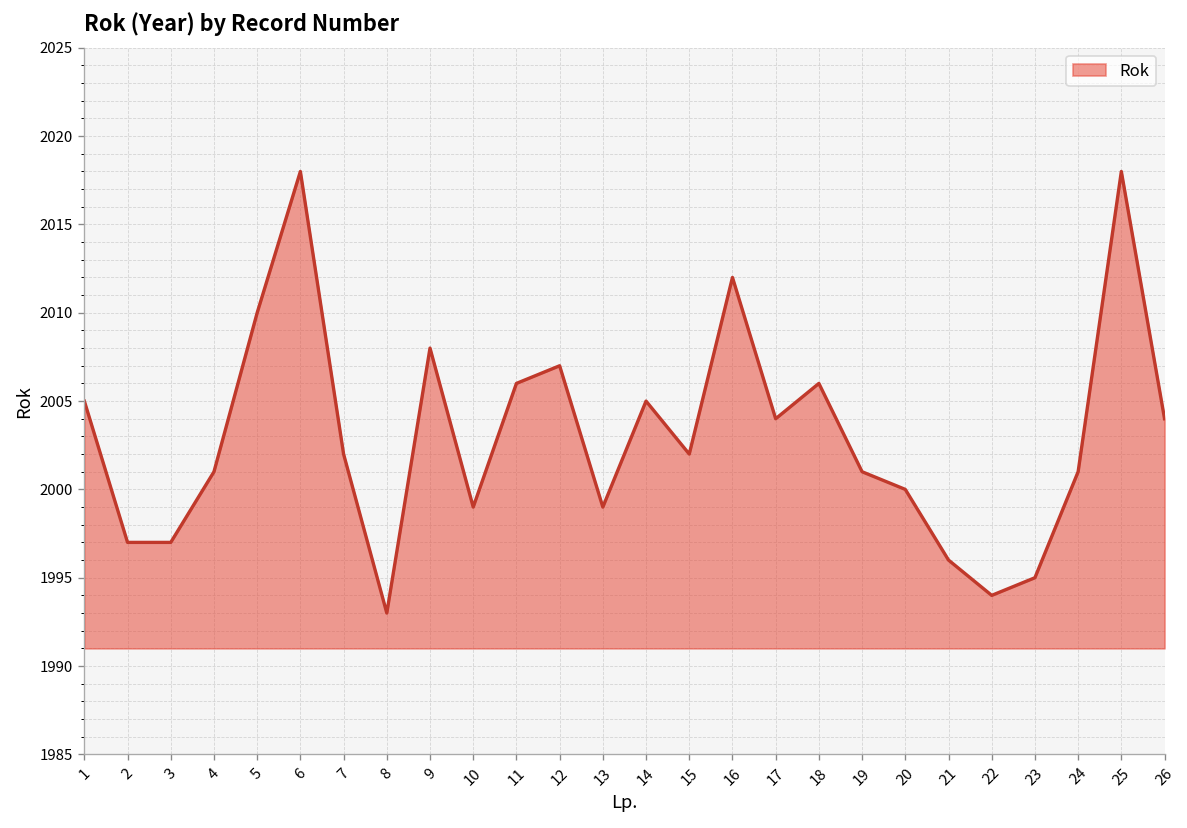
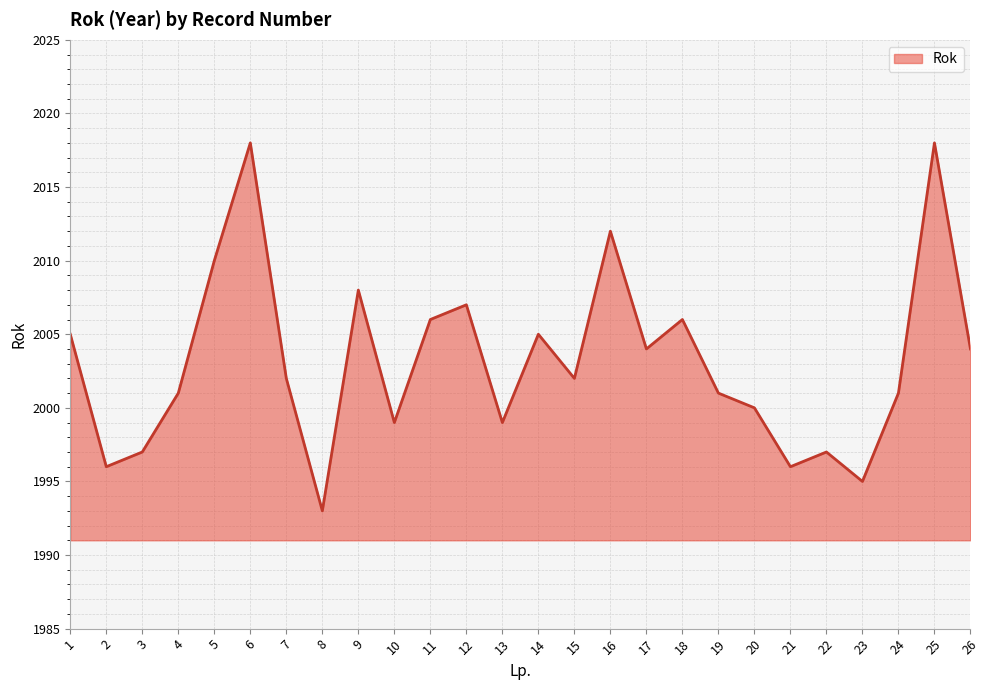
  {
    "1": 2005,
-   "2": 1997,
+   "2": 1996,
    "3": 1997,
    "4": 2001,
    "5": 2010,
    "6": 2018,
    "7": 2002,
    "8": 1993,
    "9": 2008,
    "10": 1999,
    "11": 2006,
    "12": 2007,
    "13": 1999,
    "14": 2005,
    "15": 2002,
    "16": 2012,
    "17": 2004,
    "18": 2006,
    "19": 2001,
    "20": 2000,
    "21": 1996,
-   "22": 1994,
+   "22": 1997,
    "23": 1995,
    "24": 2001,
    "25": 2018,
    "26": 2004
  }
